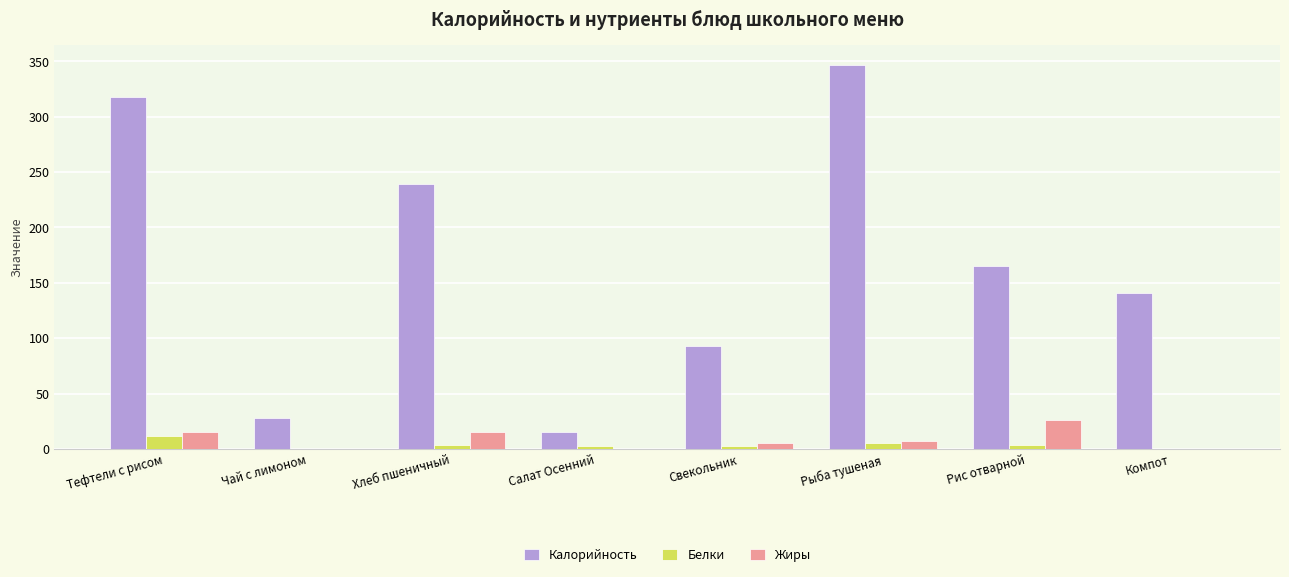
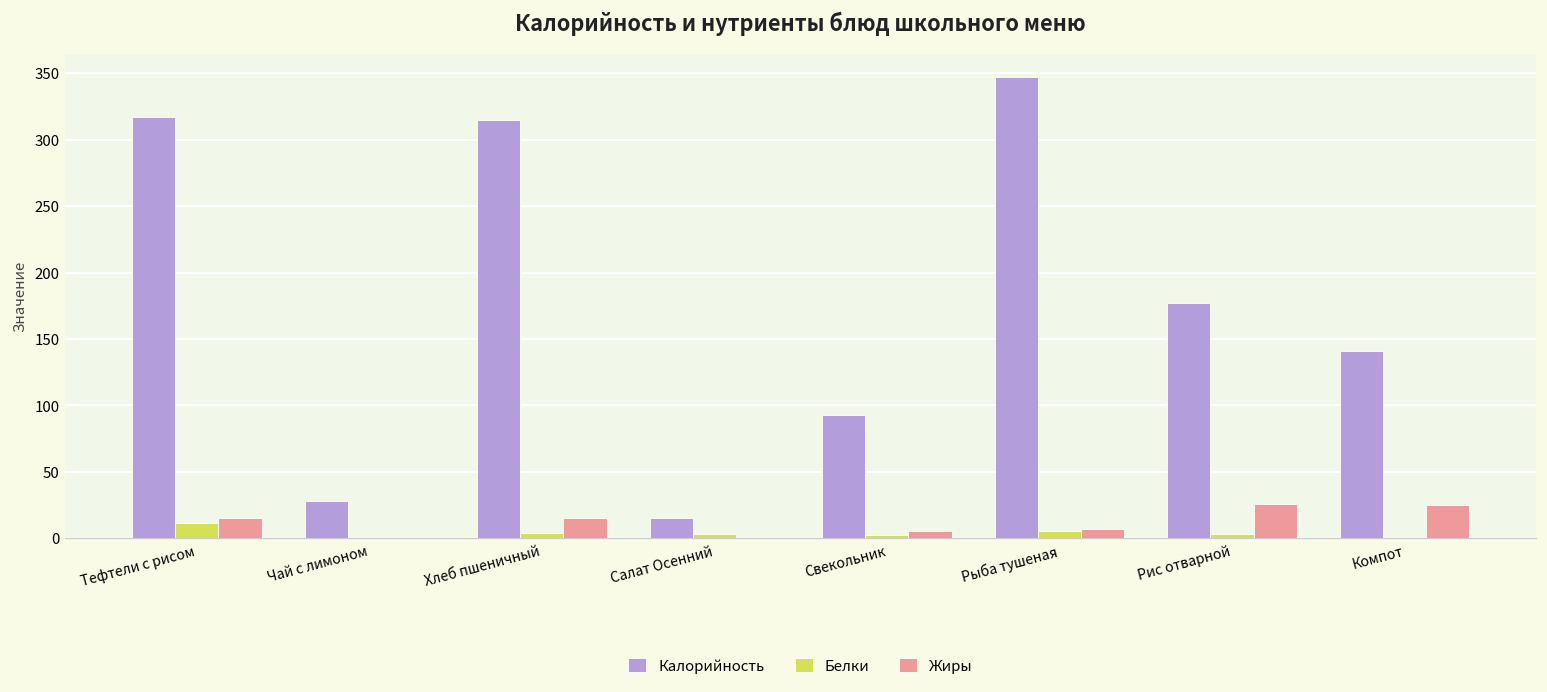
  {
    "Калорийность": {
      "Тефтели с рисом": 317,
      "Чай с лимоном": 28,
-     "Хлеб пшеничный": 239,
+     "Хлеб пшеничный": 315,
      "Салат Осенний": 15,
      "Свекольник": 93,
      "Рыба тушеная": 347,
-     "Рис отварной": 165,
+     "Рис отварной": 177,
      "Компот": 141
    },
    "Белки": {
      "Тефтели с рисом": 12,
      "Чай с лимоном": 0,
      "Хлеб пшеничный": 4,
      "Салат Осенний": 3,
      "Свекольник": 3,
      "Рыба тушеная": 5,
      "Рис отварной": 3,
      "Компот": 0
    },
    "Жиры": {
      "Тефтели с рисом": 16,
      "Чай с лимоном": 0,
      "Хлеб пшеничный": 15,
      "Свекольник": 5,
      "Рыба тушеная": 7,
      "Рис отварной": 26,
-     "Компот": 0
+     "Компот": 25
    }
  }
